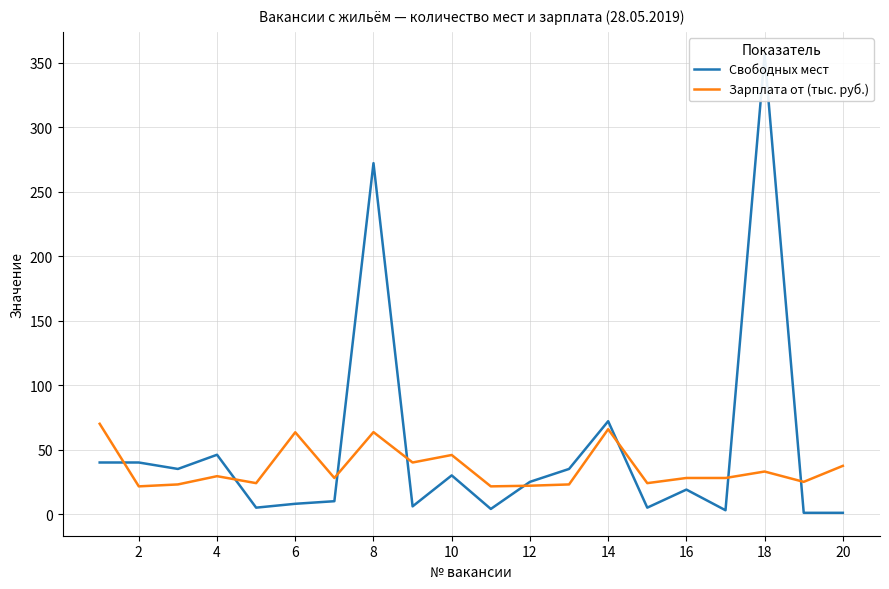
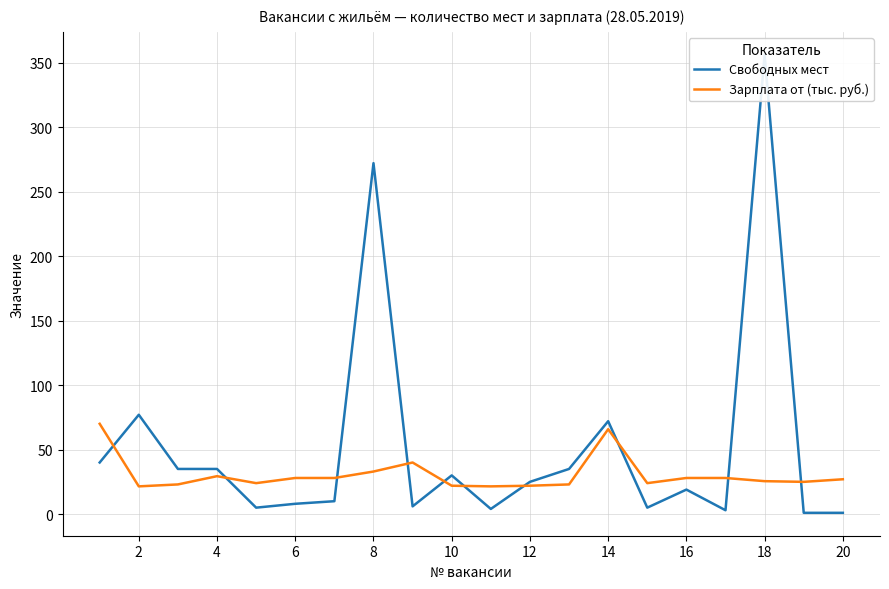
  {
    "Свободных мест": {
-     "2": 40,
-     "4": 46,
+     "2": 77,
+     "4": 35,
      "6": 8,
      "8": 272,
      "10": 30,
      "12": 25,
      "14": 72,
      "16": 19,
      "20": 1
    },
    "Зарплата от (тыс. руб.)": {
      "2": 22,
      "4": 29,
-     "6": 63,
-     "8": 64,
-     "10": 46,
+     "6": 28,
+     "8": 33,
+     "10": 22,
      "12": 22,
      "14": 66,
      "16": 28,
-     "18": 33,
-     "20": 37
+     "18": 26,
+     "20": 27
    }
  }
